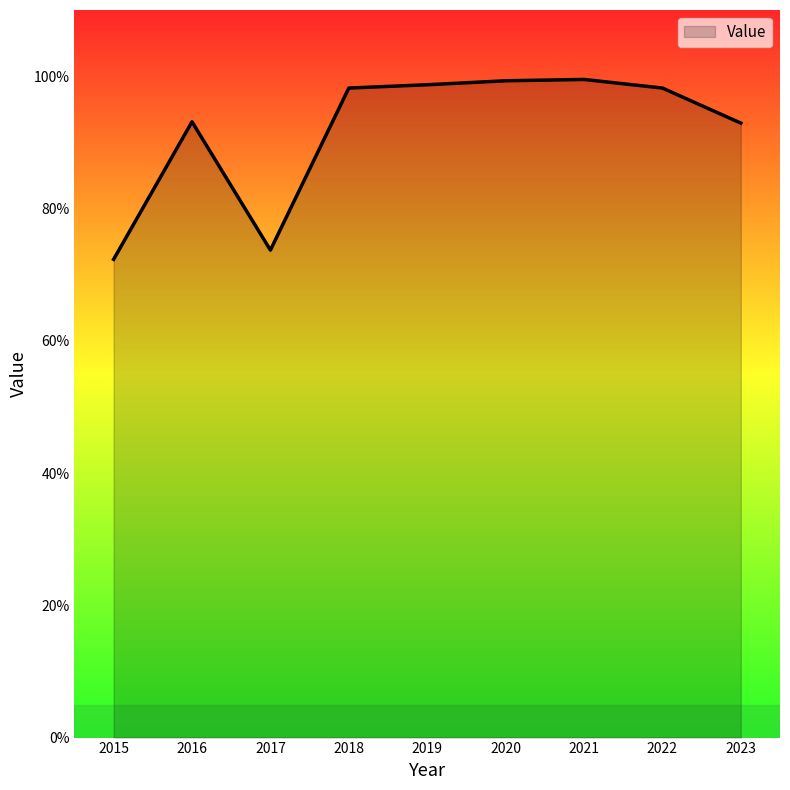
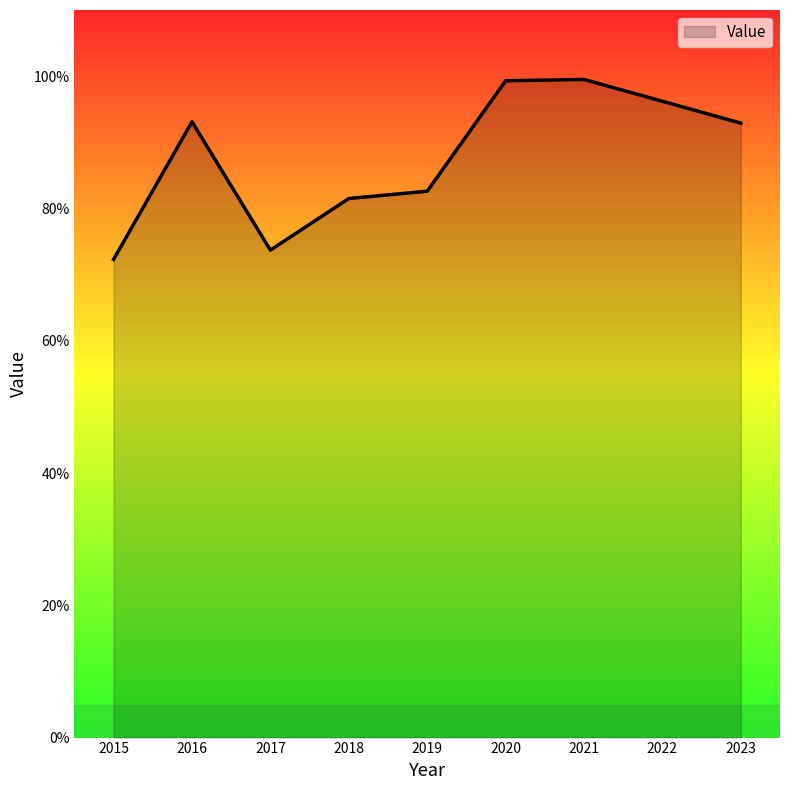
  {
    "2015": "72%",
    "2016": "93%",
    "2017": "74%",
-   "2018": "98%",
-   "2019": "99%",
+   "2018": "82%",
+   "2019": "83%",
    "2020": "99%",
    "2021": "100%",
-   "2022": "98%",
+   "2022": "96%",
    "2023": "93%"
  }
